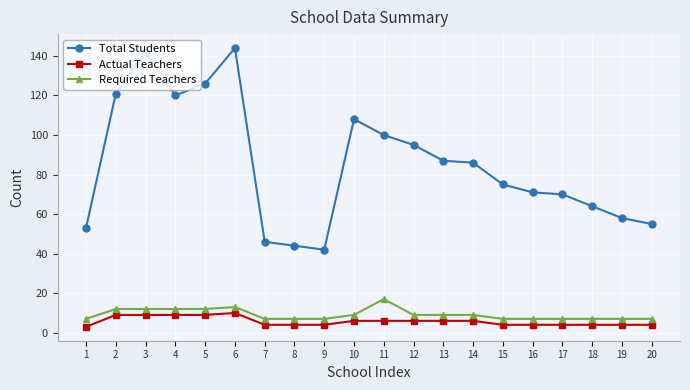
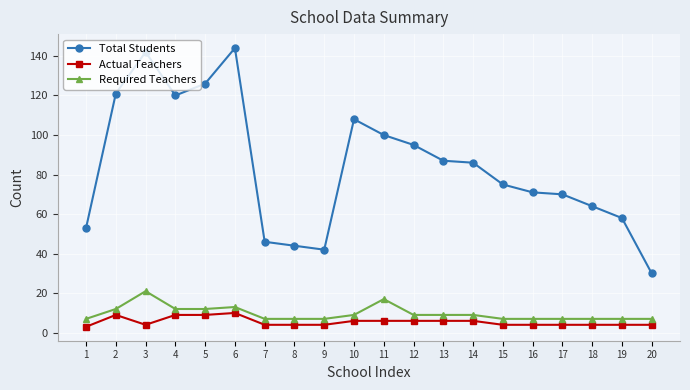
  {
    "Total Students": {
      "1": 53,
      "2": 121,
      "4": 120,
      "5": 126,
      "6": 144,
      "7": 46,
      "8": 44,
      "9": 42,
      "10": 108,
      "11": 100,
      "12": 95,
      "13": 87,
      "14": 86,
      "15": 75,
      "16": 71,
      "17": 70,
      "18": 64,
      "19": 58,
-     "20": 55
+     "20": 30
    },
    "Actual Teachers": {
      "1": 3,
      "2": 9,
-     "3": 9,
+     "3": 4,
      "4": 9,
      "5": 9,
      "6": 10,
      "7": 4,
      "8": 4,
      "9": 4,
      "10": 6,
      "11": 6,
      "12": 6,
      "13": 6,
      "14": 6,
      "15": 4,
      "16": 4,
      "17": 4,
      "18": 4,
      "19": 4,
      "20": 4
    },
    "Required Teachers": {
      "1": 7,
      "2": 12,
-     "3": 12,
+     "3": 21,
      "4": 12,
      "5": 12,
      "6": 13,
      "7": 7,
      "8": 7,
      "9": 7,
      "10": 9,
      "11": 17,
      "12": 9,
      "13": 9,
      "14": 9,
      "15": 7,
      "16": 7,
      "17": 7,
      "18": 7,
      "19": 7,
      "20": 7
    }
  }
